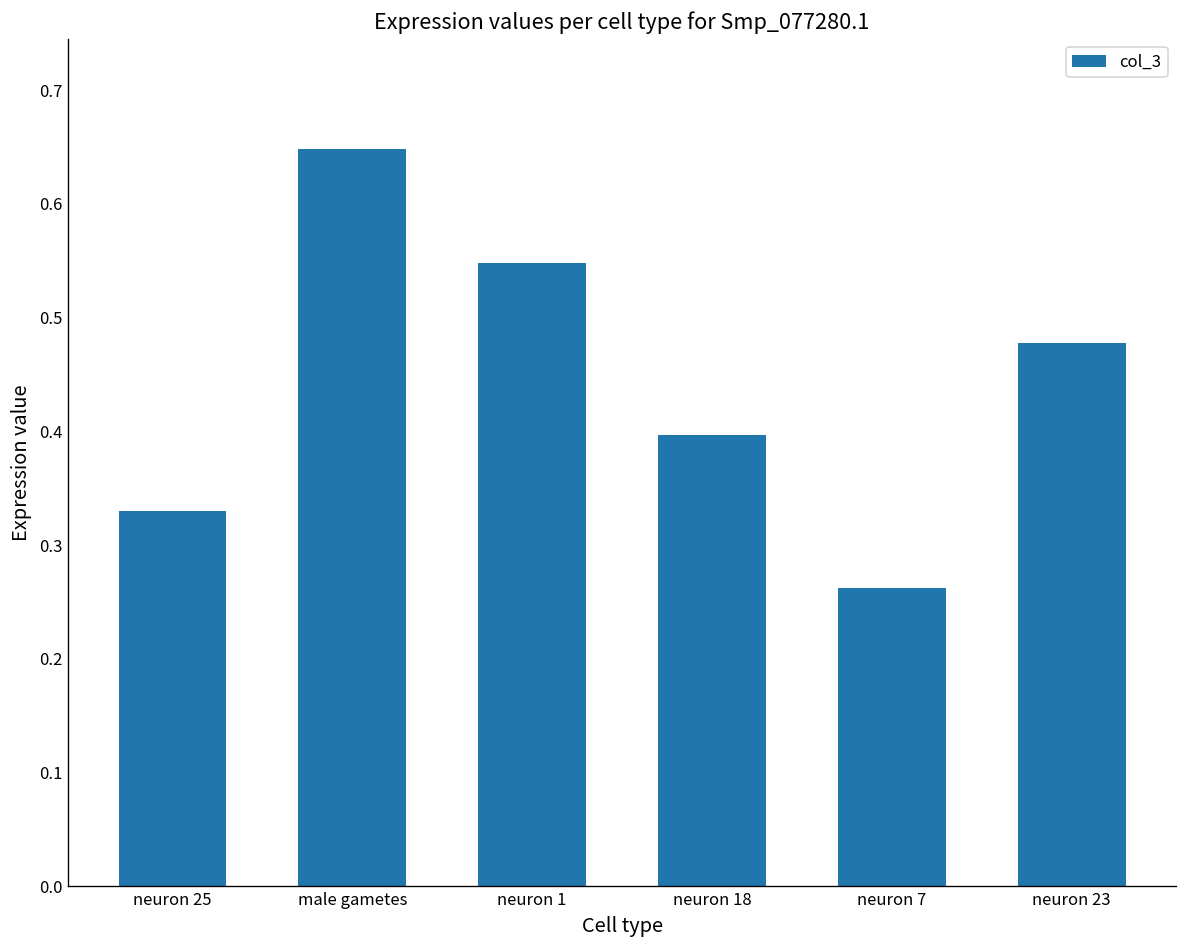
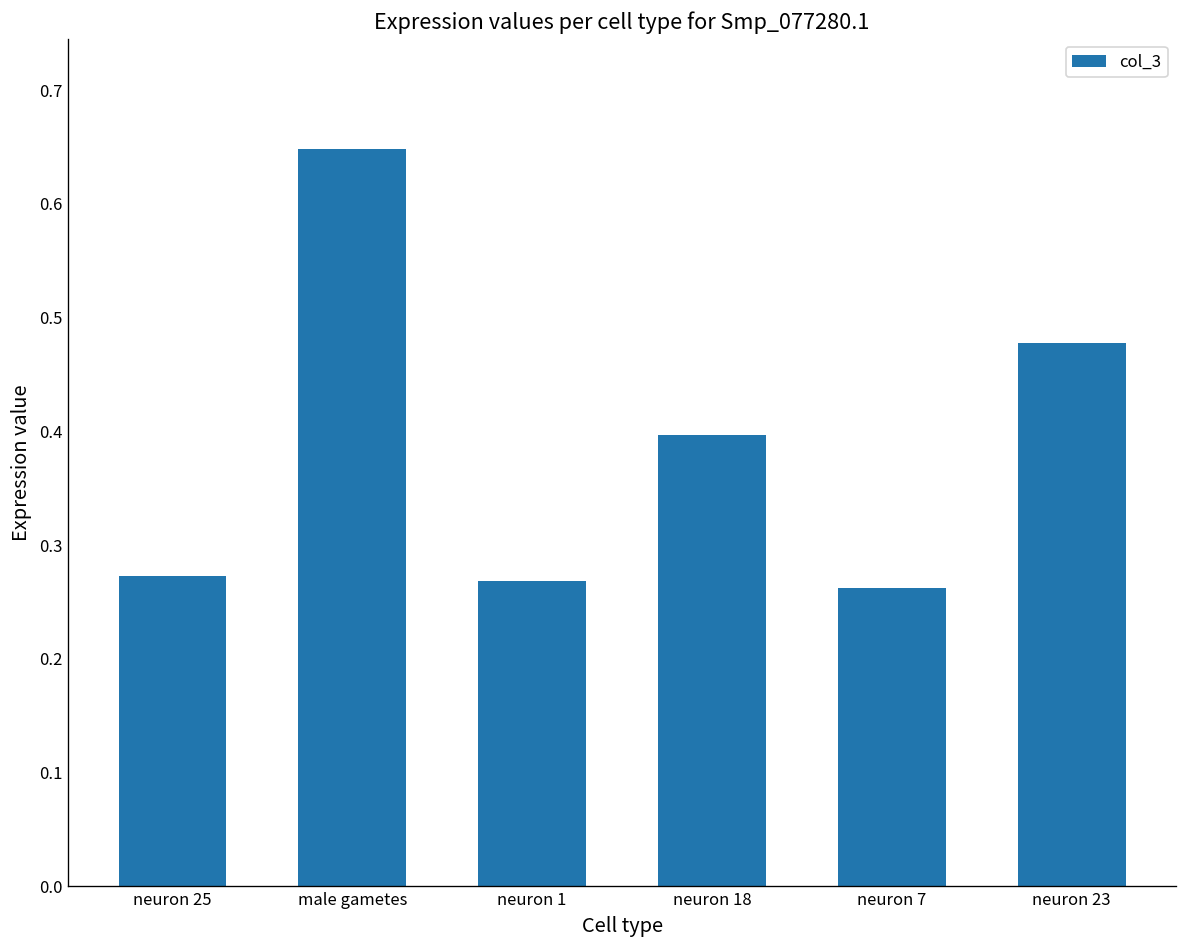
  {
-   "neuron 25": 0.33,
+   "neuron 25": 0.27,
    "male gametes": 0.65,
-   "neuron 1": 0.55,
+   "neuron 1": 0.27,
    "neuron 18": 0.40,
    "neuron 7": 0.26,
    "neuron 23": 0.48
  }
